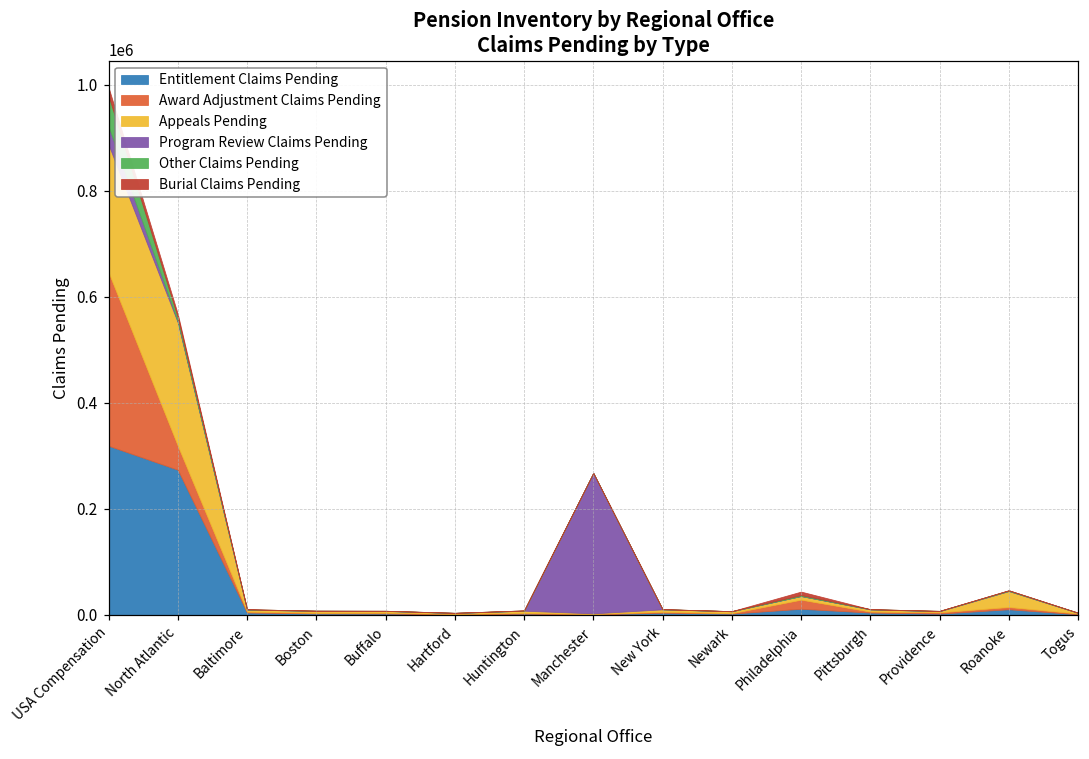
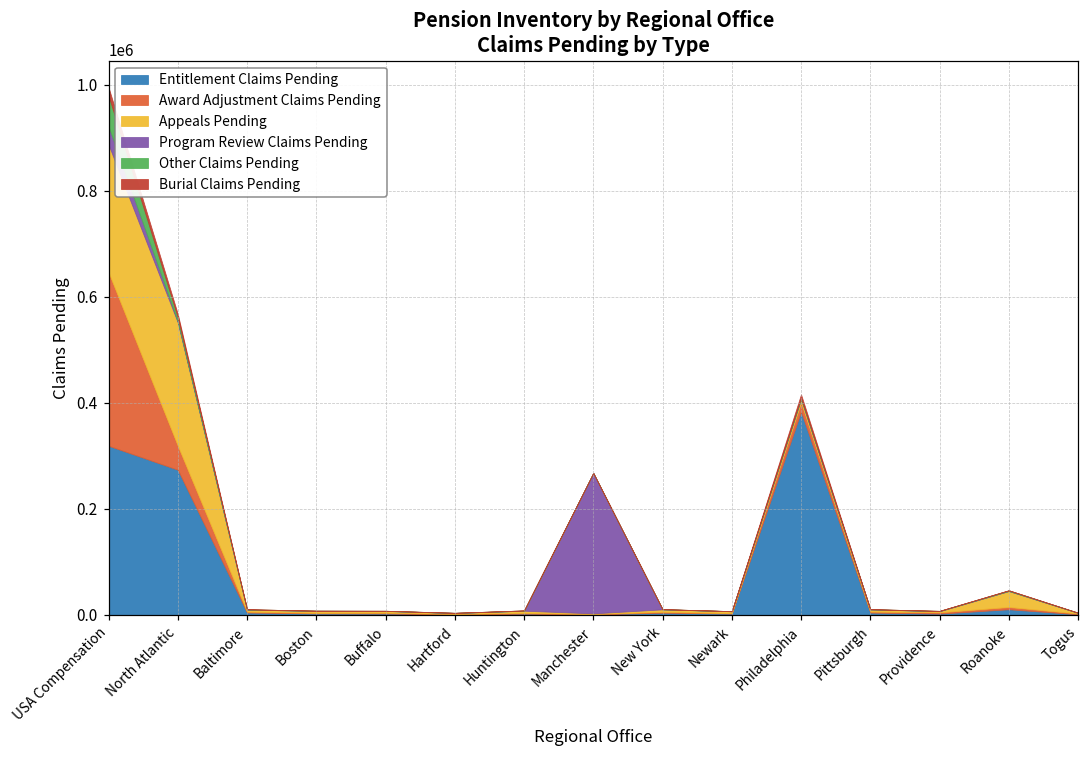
  {
    "Entitlement Claims Pending": {
      "USA Compensation": 320000,
      "North Atlantic": 270000,
-     "Philadelphia": 10000
+     "Philadelphia": 380000
    },
    "Appeals Pending": {
      "USA Compensation": 240000
    },
    "Program Review Claims Pending": {
      "USA Compensation": 30000
    },
    "Other Claims Pending": {
      "USA Compensation": 60000,
      "North Atlantic": 10000
    }
  }
